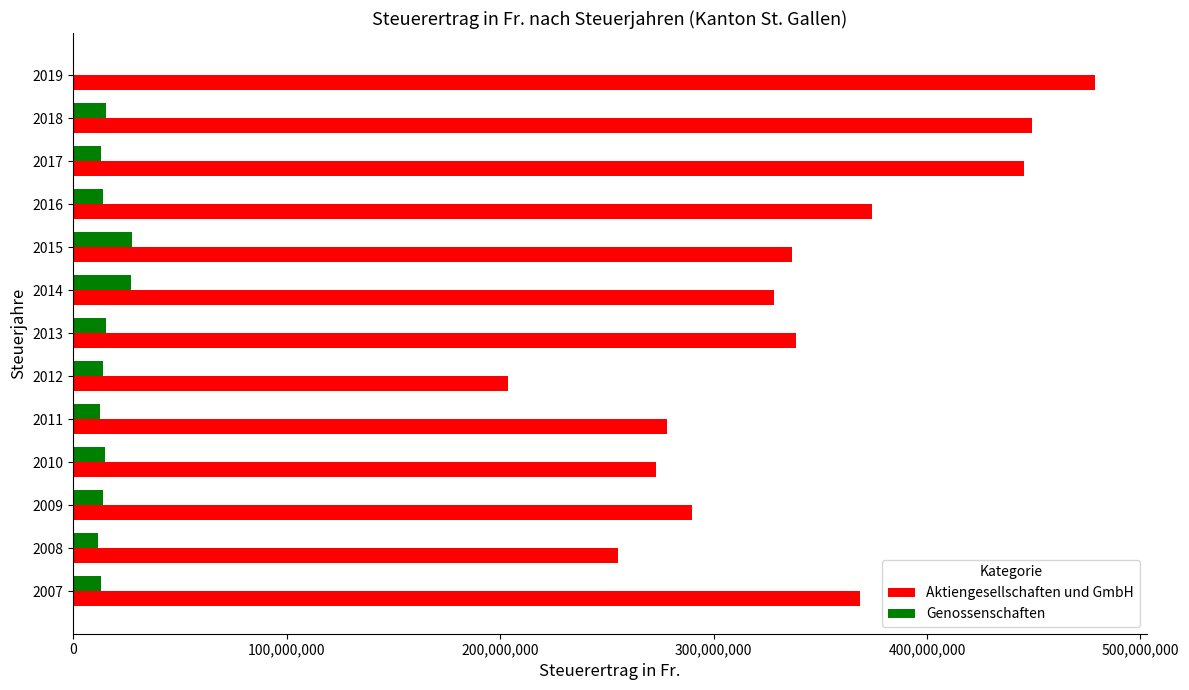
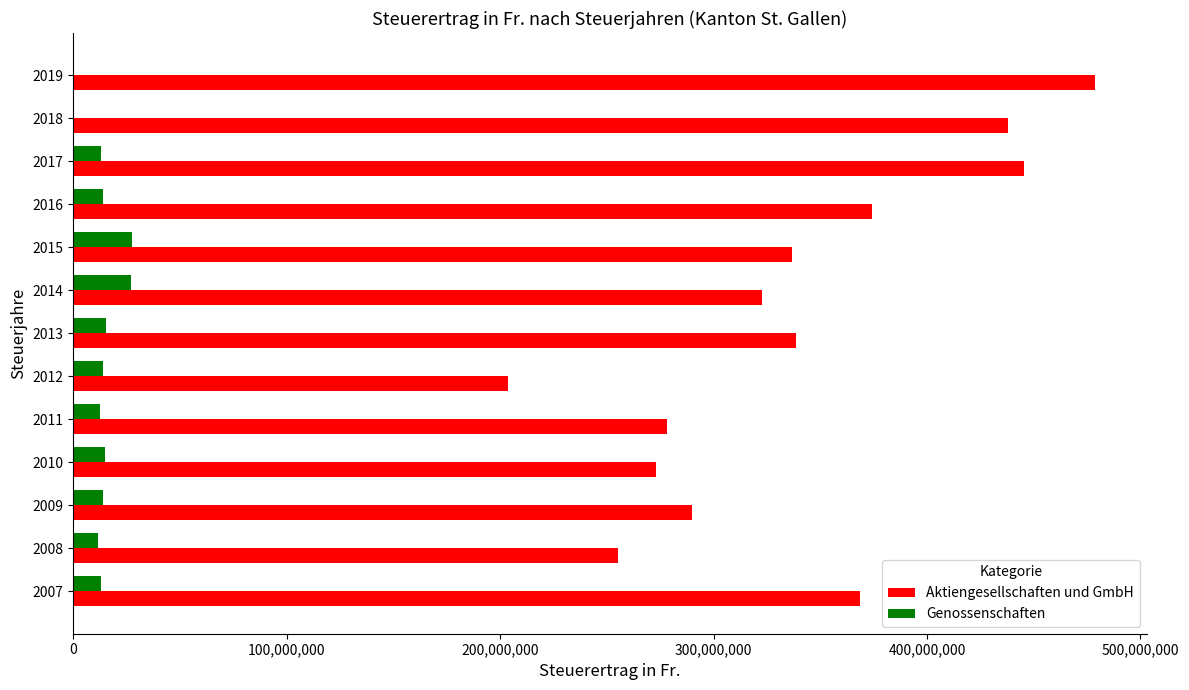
  {
    "Aktiengesellschaften und GmbH": {
      "2019": "479,000,000",
-     "2018": "449,000,000",
+     "2018": "438,000,000",
      "2017": "445,000,000",
      "2016": "374,000,000",
      "2015": "337,000,000",
-     "2014": "328,000,000",
+     "2014": "323,000,000",
      "2013": "339,000,000",
      "2012": "204,000,000",
      "2011": "278,000,000",
      "2010": "273,000,000",
      "2009": "290,000,000",
      "2008": "255,000,000",
      "2007": "368,000,000"
    },
    "Genossenschaften": {
      "2019": "0",
-     "2018": "15,000,000",
+     "2018": "0",
      "2017": "13,000,000",
      "2016": "14,000,000",
      "2015": "28,000,000",
      "2014": "27,000,000",
      "2013": "15,000,000",
      "2012": "14,000,000",
      "2011": "13,000,000",
      "2010": "15,000,000",
      "2009": "14,000,000",
      "2008": "12,000,000",
      "2007": "13,000,000"
    }
  }
